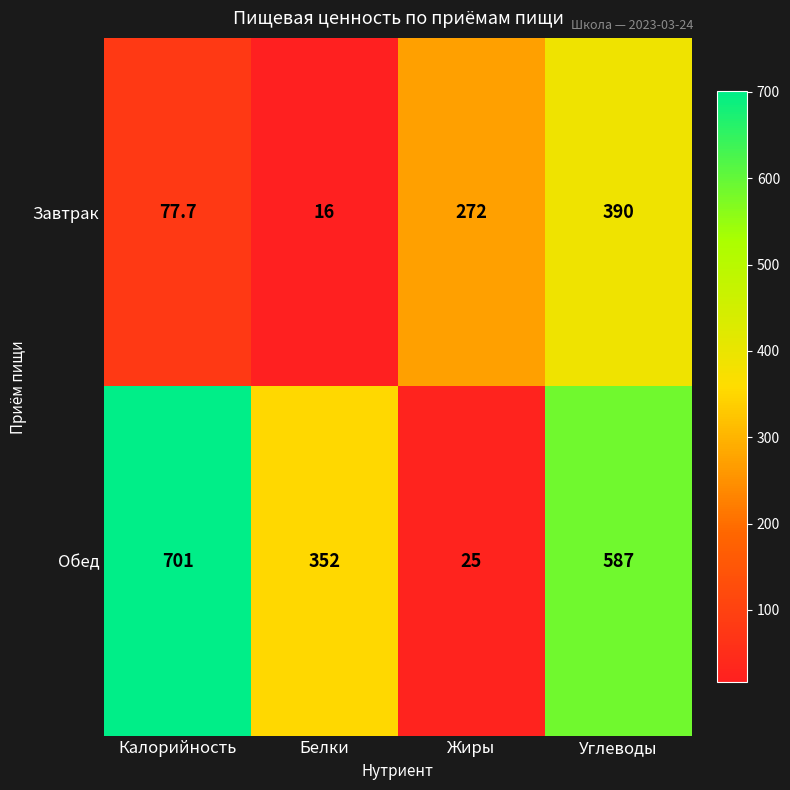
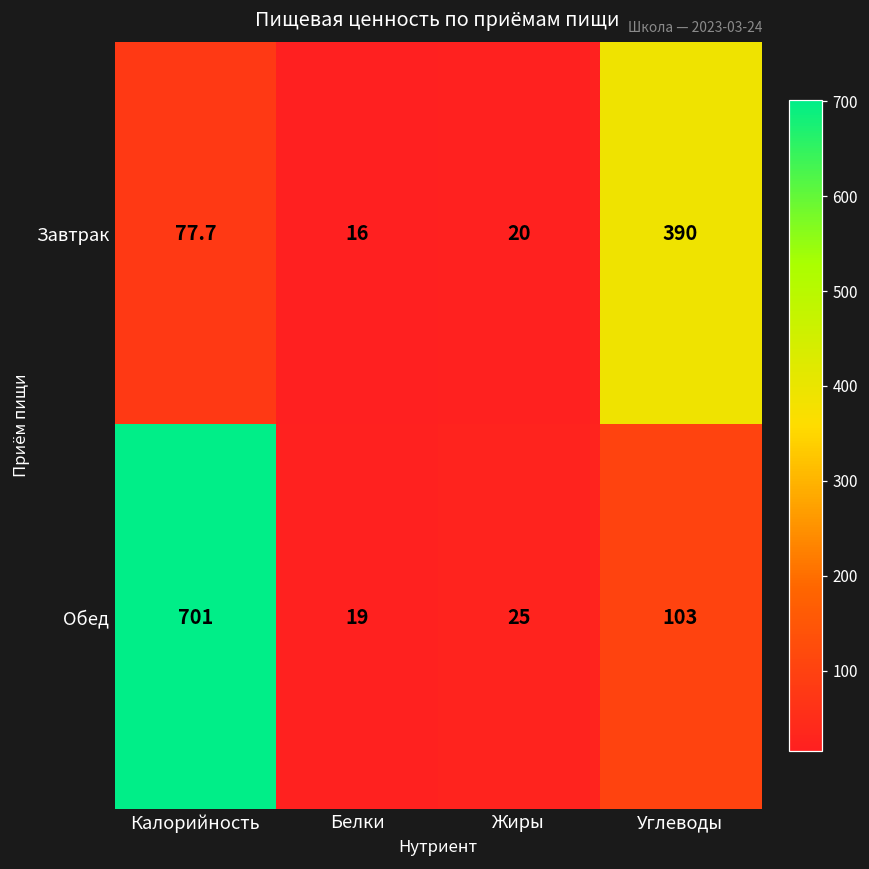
  {
    "Завтрак": {
      "Калорийность": 77.7,
      "Белки": 16,
-     "Жиры": 272,
+     "Жиры": 20,
      "Углеводы": 390
    },
    "Обед": {
      "Калорийность": 701,
-     "Белки": 352,
+     "Белки": 19,
      "Жиры": 25,
-     "Углеводы": 587
+     "Углеводы": 103
    }
  }
